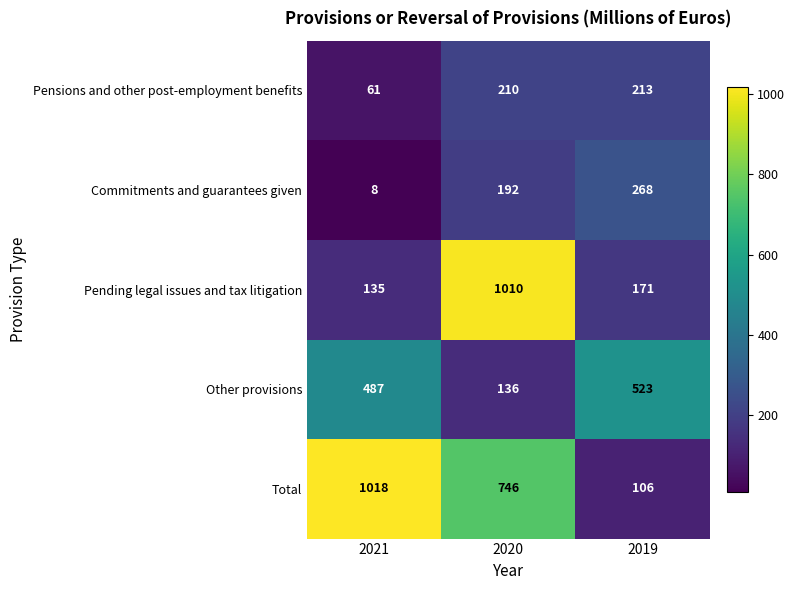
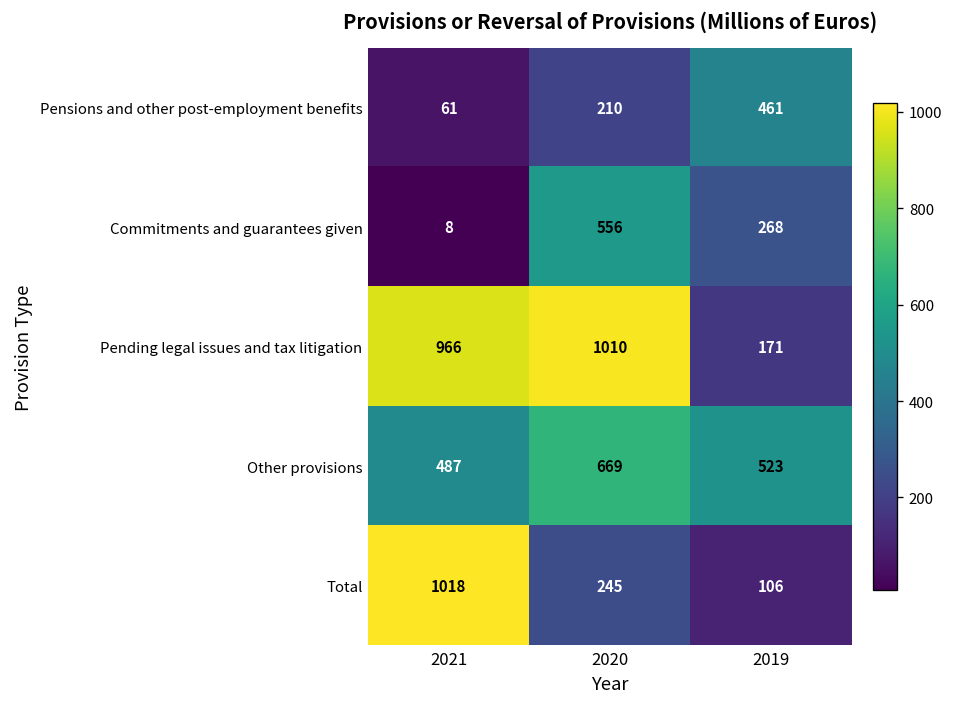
  {
    "Pensions and other post-employment benefits": {
      "2021": 61,
      "2020": 210,
-     "2019": 213
+     "2019": 461
    },
    "Commitments and guarantees given": {
      "2021": 8,
-     "2020": 192,
+     "2020": 556,
      "2019": 268
    },
    "Pending legal issues and tax litigation": {
-     "2021": 135,
+     "2021": 966,
      "2020": 1010,
      "2019": 171
    },
    "Other provisions": {
      "2021": 487,
-     "2020": 136,
+     "2020": 669,
      "2019": 523
    },
    "Total": {
      "2021": 1018,
-     "2020": 746,
+     "2020": 245,
      "2019": 106
    }
  }
